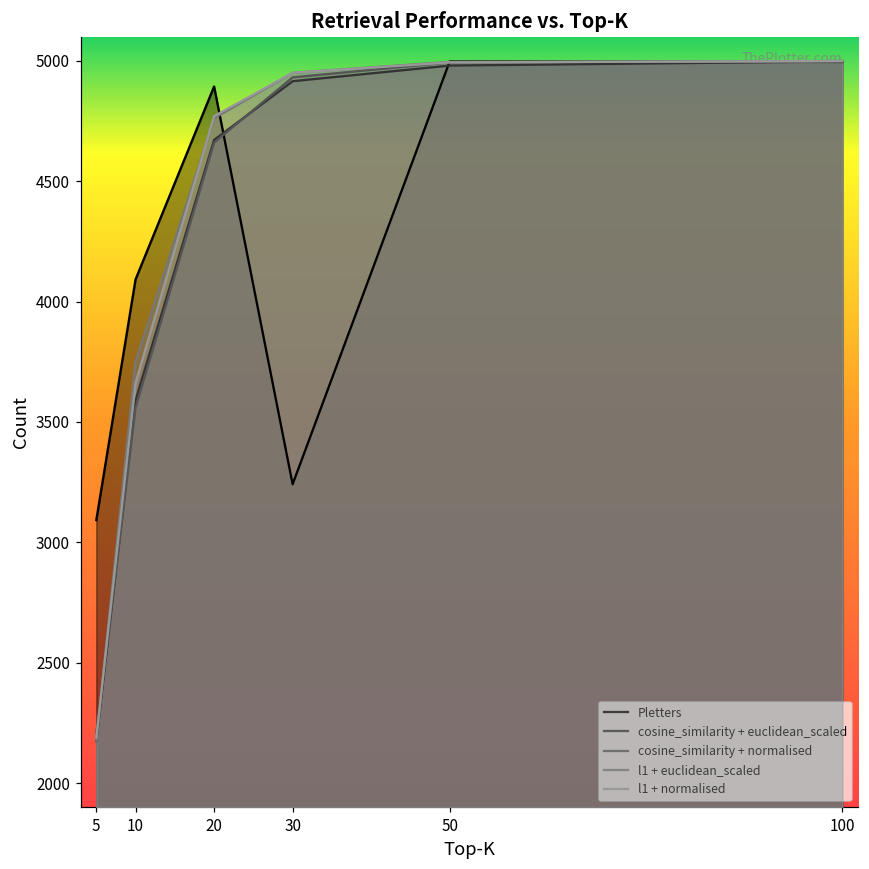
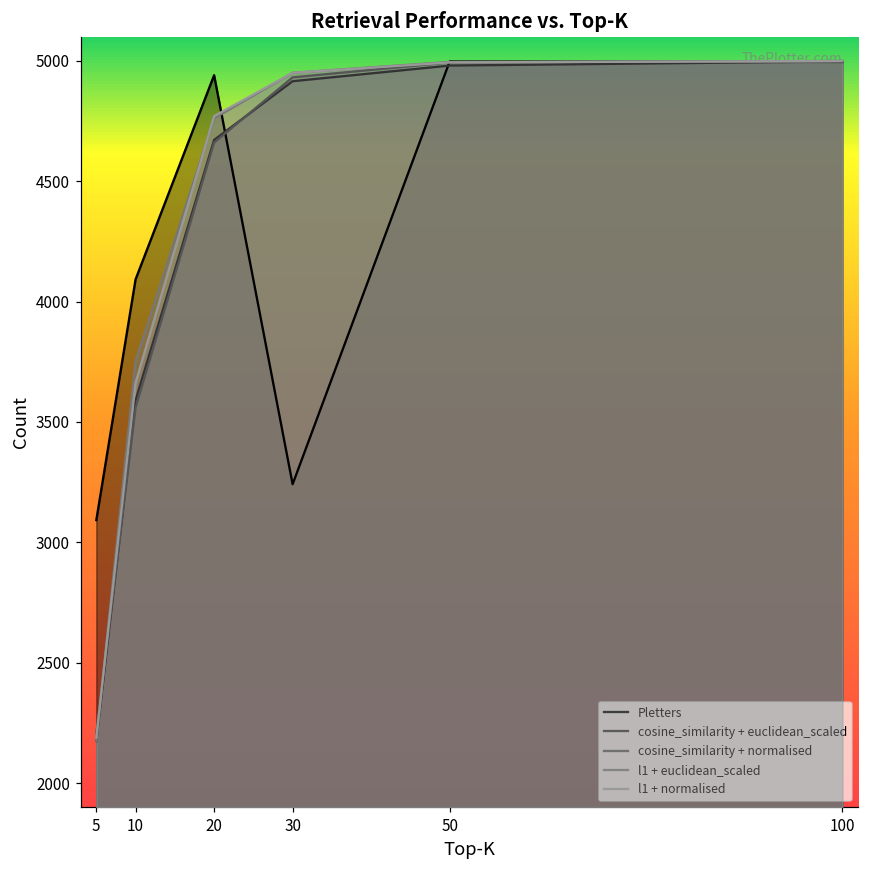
  {
    "Pletters": {
      "5": 3090,
      "10": 4090,
-     "20": 4890,
+     "20": 4940,
      "30": 3240
    }
  }
